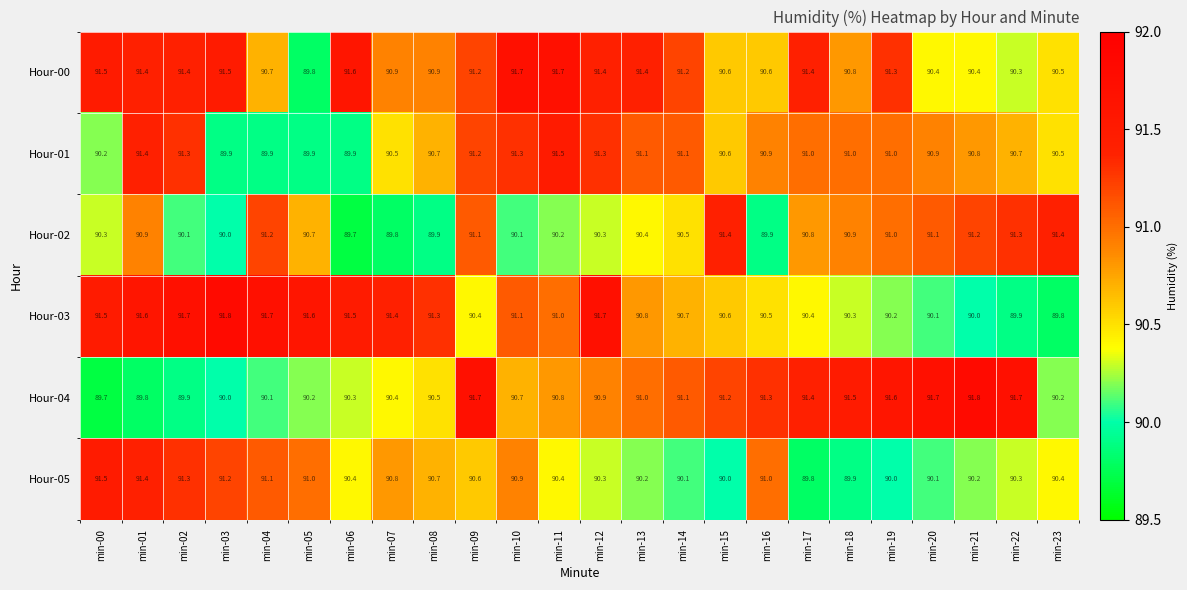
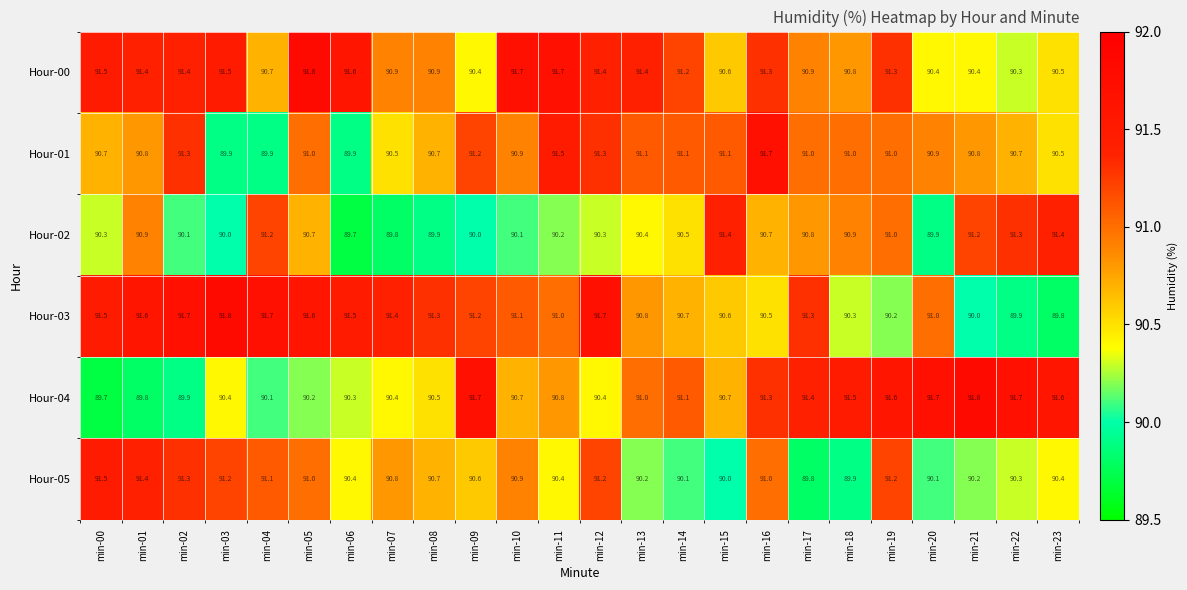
  {
    "Hour-00": {
      "min-00": 91.5,
      "min-01": 91.4,
      "min-02": 91.4,
      "min-03": 91.5,
      "min-04": 90.7,
-     "min-05": 89.8,
+     "min-05": 91.8,
      "min-06": 91.6,
      "min-07": 90.9,
      "min-08": 90.9,
-     "min-09": 91.2,
+     "min-09": 90.4,
      "min-10": 91.7,
      "min-11": 91.7,
      "min-12": 91.4,
      "min-13": 91.4,
      "min-14": 91.2,
      "min-15": 90.6,
-     "min-16": 90.6,
-     "min-17": 91.4,
+     "min-16": 91.3,
+     "min-17": 90.9,
      "min-18": 90.8,
      "min-19": 91.3,
      "min-20": 90.4,
      "min-21": 90.4,
      "min-22": 90.3,
      "min-23": 90.5
    },
    "Hour-01": {
-     "min-00": 90.2,
-     "min-01": 91.4,
+     "min-00": 90.7,
+     "min-01": 90.8,
      "min-02": 91.3,
      "min-03": 89.9,
      "min-04": 89.9,
-     "min-05": 89.9,
+     "min-05": 91.0,
      "min-06": 89.9,
      "min-07": 90.5,
      "min-08": 90.7,
      "min-09": 91.2,
-     "min-10": 91.3,
+     "min-10": 90.9,
      "min-11": 91.5,
      "min-12": 91.3,
      "min-13": 91.1,
      "min-14": 91.1,
-     "min-15": 90.6,
-     "min-16": 90.9,
+     "min-15": 91.1,
+     "min-16": 91.7,
      "min-17": 91.0,
      "min-18": 91.0,
      "min-19": 91.0,
      "min-20": 90.9,
      "min-21": 90.8,
      "min-22": 90.7,
      "min-23": 90.5
    },
    "Hour-02": {
      "min-00": 90.3,
      "min-01": 90.9,
      "min-02": 90.1,
      "min-03": 90.0,
      "min-04": 91.2,
      "min-05": 90.7,
      "min-06": 89.7,
      "min-07": 89.8,
      "min-08": 89.9,
-     "min-09": 91.1,
+     "min-09": 90.0,
      "min-10": 90.1,
      "min-11": 90.2,
      "min-12": 90.3,
      "min-13": 90.4,
      "min-14": 90.5,
      "min-15": 91.4,
-     "min-16": 89.9,
+     "min-16": 90.7,
      "min-17": 90.8,
      "min-18": 90.9,
      "min-19": 91.0,
-     "min-20": 91.1,
+     "min-20": 89.9,
      "min-21": 91.2,
      "min-22": 91.3,
      "min-23": 91.4
    },
    "Hour-03": {
      "min-00": 91.5,
      "min-01": 91.6,
      "min-02": 91.7,
      "min-03": 91.8,
      "min-04": 91.7,
      "min-05": 91.6,
      "min-06": 91.5,
      "min-07": 91.4,
      "min-08": 91.3,
-     "min-09": 90.4,
+     "min-09": 91.2,
      "min-10": 91.1,
      "min-11": 91.0,
      "min-12": 91.7,
      "min-13": 90.8,
      "min-14": 90.7,
      "min-15": 90.6,
      "min-16": 90.5,
-     "min-17": 90.4,
+     "min-17": 91.3,
      "min-18": 90.3,
      "min-19": 90.2,
-     "min-20": 90.1,
+     "min-20": 91.0,
      "min-21": 90.0,
      "min-22": 89.9,
      "min-23": 89.8
    },
    "Hour-04": {
      "min-00": 89.7,
      "min-01": 89.8,
      "min-02": 89.9,
-     "min-03": 90.0,
+     "min-03": 90.4,
      "min-04": 90.1,
      "min-05": 90.2,
      "min-06": 90.3,
      "min-07": 90.4,
      "min-08": 90.5,
      "min-09": 91.7,
      "min-10": 90.7,
      "min-11": 90.8,
-     "min-12": 90.9,
+     "min-12": 90.4,
      "min-13": 91.0,
      "min-14": 91.1,
-     "min-15": 91.2,
+     "min-15": 90.7,
      "min-16": 91.3,
      "min-17": 91.4,
      "min-18": 91.5,
      "min-19": 91.6,
      "min-20": 91.7,
      "min-21": 91.8,
      "min-22": 91.7,
-     "min-23": 90.2
+     "min-23": 91.6
    },
    "Hour-05": {
      "min-00": 91.5,
      "min-01": 91.4,
      "min-02": 91.3,
      "min-03": 91.2,
      "min-04": 91.1,
      "min-05": 91.0,
      "min-06": 90.4,
      "min-07": 90.8,
      "min-08": 90.7,
      "min-09": 90.6,
      "min-10": 90.9,
      "min-11": 90.4,
-     "min-12": 90.3,
+     "min-12": 91.2,
      "min-13": 90.2,
      "min-14": 90.1,
      "min-15": 90.0,
      "min-16": 91.0,
      "min-17": 89.8,
      "min-18": 89.9,
-     "min-19": 90.0,
+     "min-19": 91.2,
      "min-20": 90.1,
      "min-21": 90.2,
      "min-22": 90.3,
      "min-23": 90.4
    }
  }
